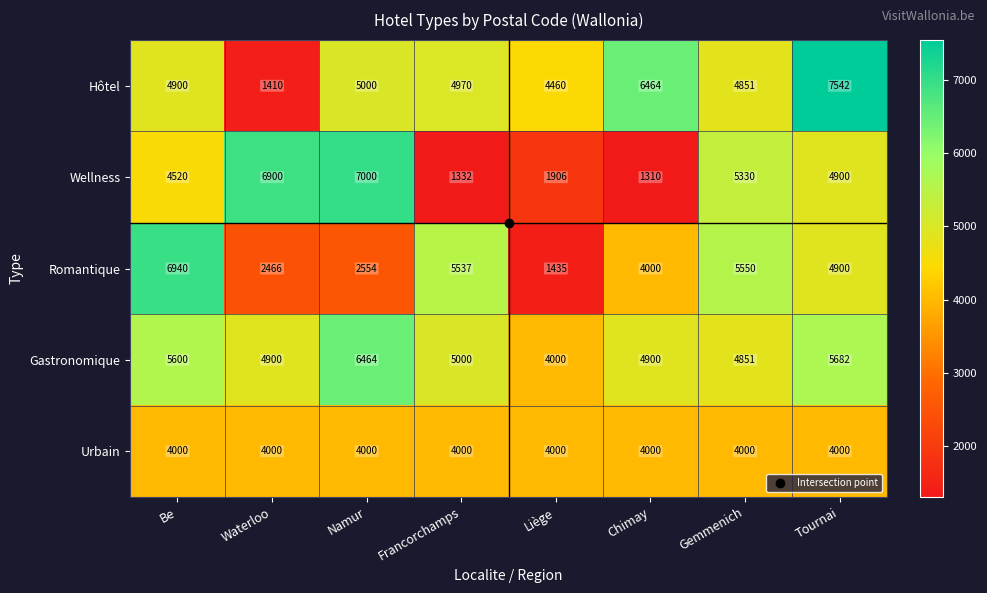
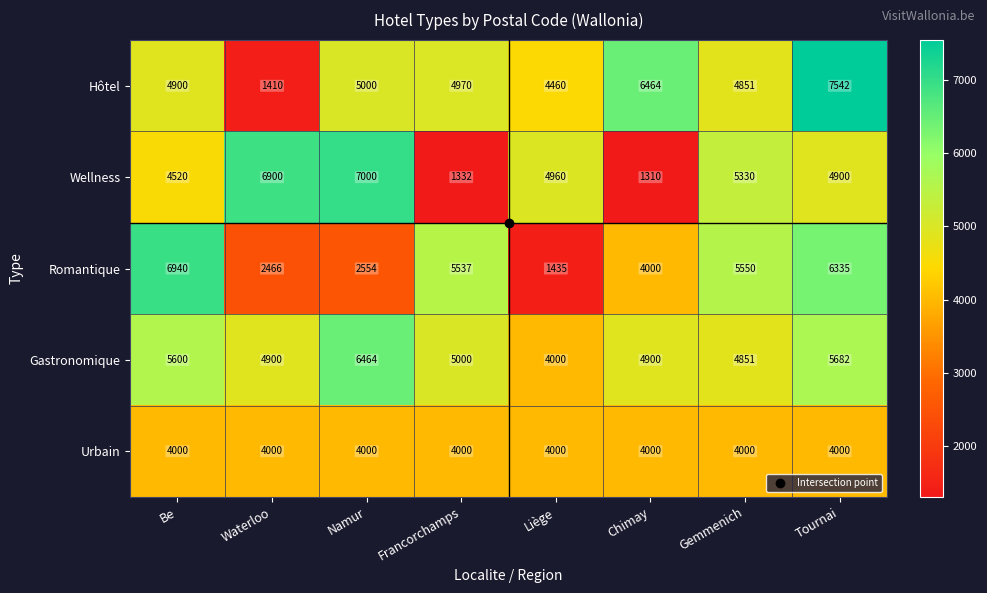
  {
    "Wellness": {
-     "Liège": 1906
+     "Liège": 4960
    },
    "Romantique": {
-     "Tournai": 4900
+     "Tournai": 6335
    }
  }
